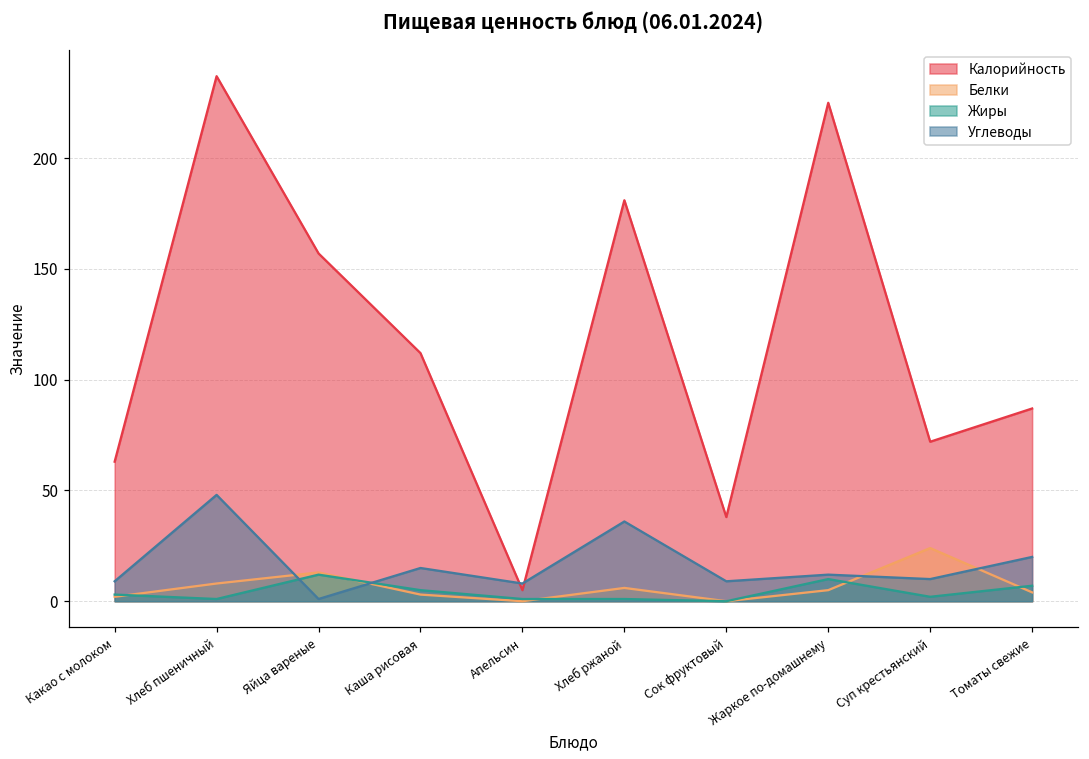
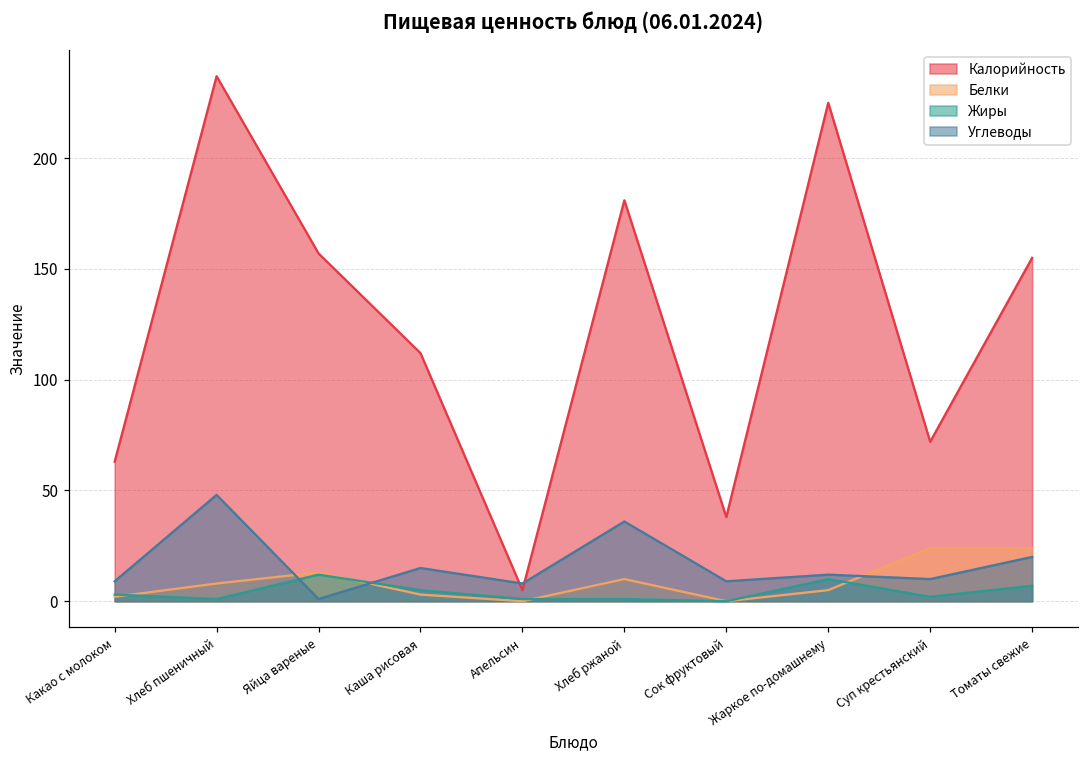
  {
    "Калорийность": {
      "Какао с молоком": 63,
      "Хлеб пшеничный": 237,
      "Яйца вареные": 157,
      "Каша рисовая": 112,
      "Апельсин": 5,
      "Хлеб ржаной": 181,
      "Сок фруктовый": 38,
      "Жаркое по-домашнему": 225,
      "Суп крестьянский": 72,
-     "Томаты свежие": 87
+     "Томаты свежие": 155
    },
    "Белки": {
      "Хлеб пшеничный": 8,
      "Каша рисовая": 3,
-     "Хлеб ржаной": 6,
+     "Хлеб ржаной": 10,
      "Жаркое по-домашнему": 5,
      "Суп крестьянский": 24,
-     "Томаты свежие": 4
+     "Томаты свежие": 24
    }
  }
